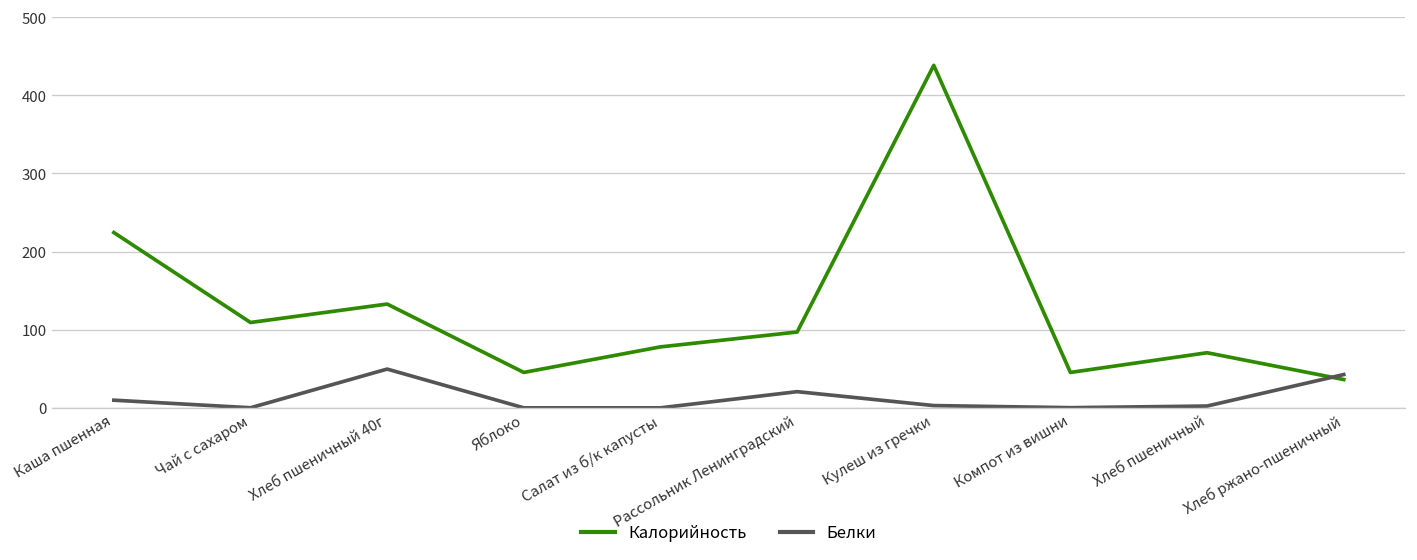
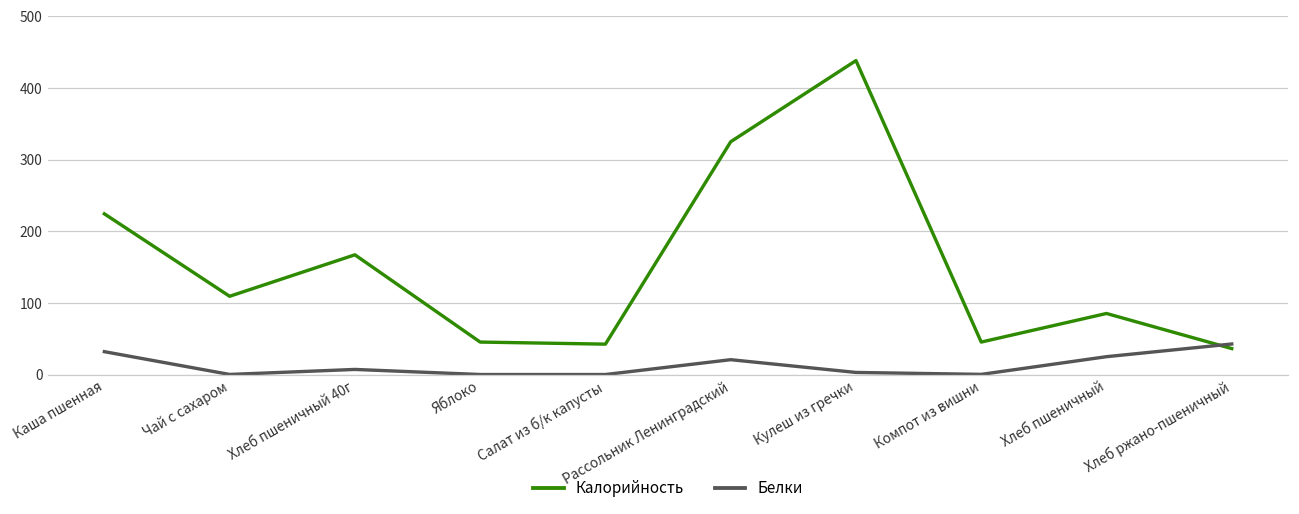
  {
    "Калорийность": {
      "Каша пшенная": 220,
      "Чай с сахаром": 110,
-     "Хлеб пшеничный 40г": 130,
+     "Хлеб пшеничный 40г": 170,
      "Яблоко": 50,
-     "Салат из б/к капусты": 80,
-     "Рассольник Ленинградский": 100,
+     "Салат из б/к капусты": 40,
+     "Рассольник Ленинградский": 320,
      "Кулеш из гречки": 440,
      "Компот из вишни": 50,
-     "Хлеб пшеничный": 70,
+     "Хлеб пшеничный": 90,
      "Хлеб ржано-пшеничный": 40
    },
    "Белки": {
-     "Каша пшенная": 10,
+     "Каша пшенная": 30,
      "Чай с сахаром": 0,
-     "Хлеб пшеничный 40г": 50,
+     "Хлеб пшеничный 40г": 10,
      "Яблоко": 0,
      "Салат из б/к капусты": 0,
      "Рассольник Ленинградский": 20,
      "Кулеш из гречки": 0,
      "Компот из вишни": 0,
-     "Хлеб пшеничный": 0,
+     "Хлеб пшеничный": 20,
      "Хлеб ржано-пшеничный": 40
    }
  }
